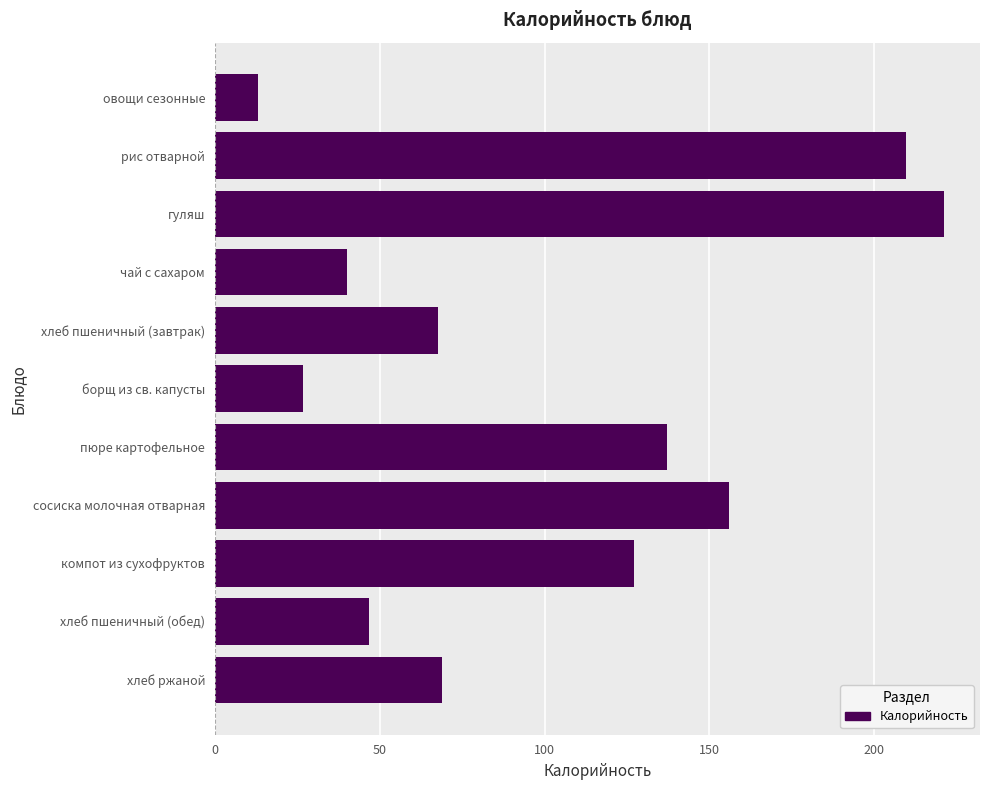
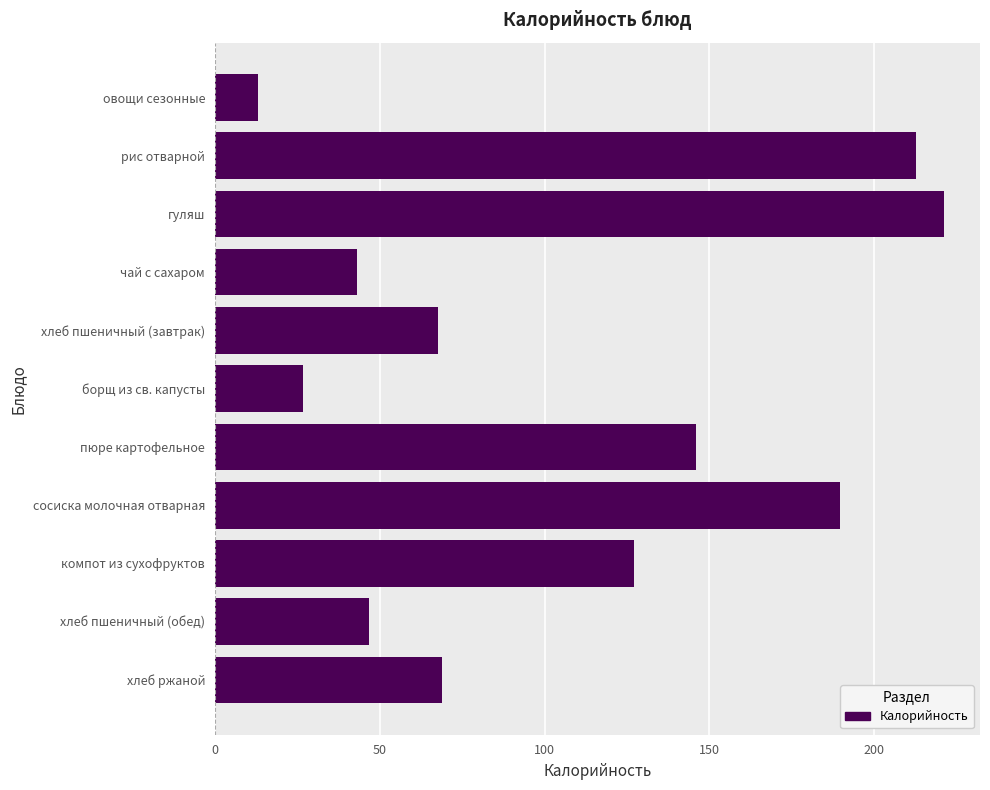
  {
    "овощи сезонные": 13,
-   "рис отварной": 210,
+   "рис отварной": 213,
    "гуляш": 221,
-   "чай с сахаром": 40,
+   "чай с сахаром": 43,
    "хлеб пшеничный (завтрак)": 68,
    "борщ из св. капусты": 27,
-   "пюре картофельное": 137,
-   "сосиска молочная отварная": 156,
+   "пюре картофельное": 146,
+   "сосиска молочная отварная": 190,
    "компот из сухофруктов": 127,
    "хлеб пшеничный (обед)": 47,
    "хлеб ржаной": 69
  }
